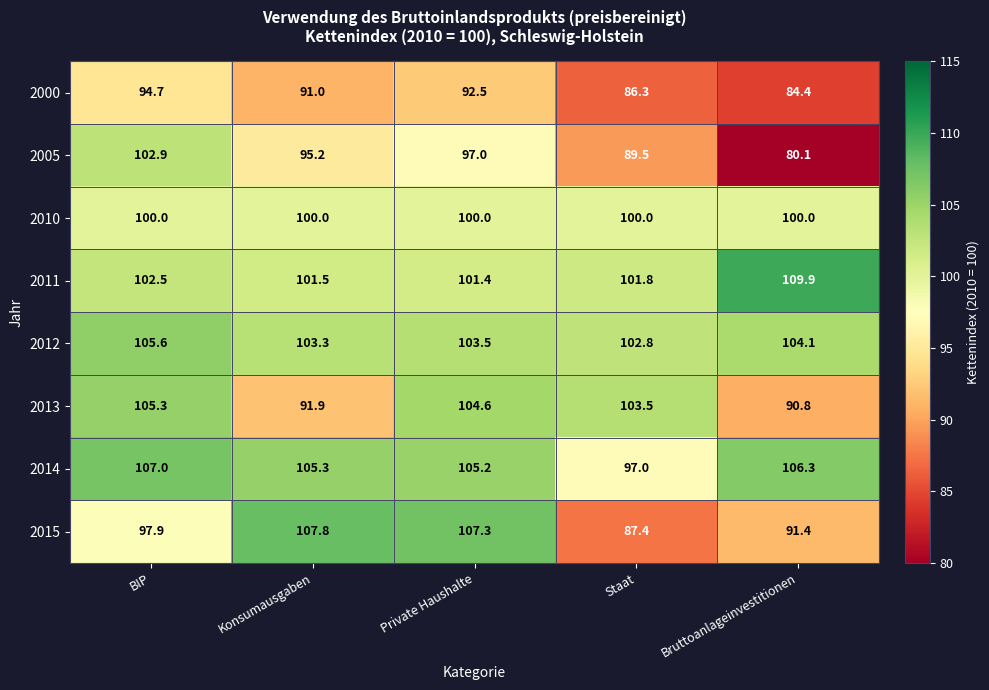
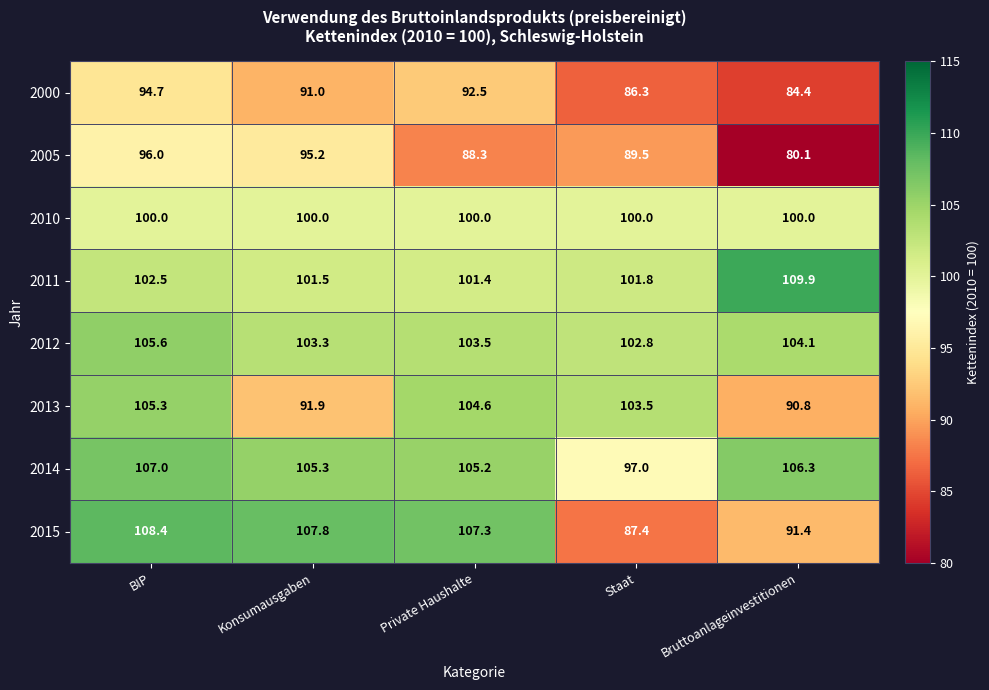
  {
    "2000": {
      "BIP": 94.7,
      "Konsumausgaben": 91.0,
      "Private Haushalte": 92.5,
      "Staat": 86.3,
      "Bruttoanlageinvestitionen": 84.4
    },
    "2005": {
-     "BIP": 102.9,
+     "BIP": 96.0,
      "Konsumausgaben": 95.2,
-     "Private Haushalte": 97.0,
+     "Private Haushalte": 88.3,
      "Staat": 89.5,
      "Bruttoanlageinvestitionen": 80.1
    },
    "2010": {
      "BIP": 100.0,
      "Konsumausgaben": 100.0,
      "Private Haushalte": 100.0,
      "Staat": 100.0,
      "Bruttoanlageinvestitionen": 100.0
    },
    "2011": {
      "BIP": 102.5,
      "Konsumausgaben": 101.5,
      "Private Haushalte": 101.4,
      "Staat": 101.8,
      "Bruttoanlageinvestitionen": 109.9
    },
    "2012": {
      "BIP": 105.6,
      "Konsumausgaben": 103.3,
      "Private Haushalte": 103.5,
      "Staat": 102.8,
      "Bruttoanlageinvestitionen": 104.1
    },
    "2013": {
      "BIP": 105.3,
      "Konsumausgaben": 91.9,
      "Private Haushalte": 104.6,
      "Staat": 103.5,
      "Bruttoanlageinvestitionen": 90.8
    },
    "2014": {
      "BIP": 107.0,
      "Konsumausgaben": 105.3,
      "Private Haushalte": 105.2,
      "Staat": 97.0,
      "Bruttoanlageinvestitionen": 106.3
    },
    "2015": {
-     "BIP": 97.9,
+     "BIP": 108.4,
      "Konsumausgaben": 107.8,
      "Private Haushalte": 107.3,
      "Staat": 87.4,
      "Bruttoanlageinvestitionen": 91.4
    }
  }
